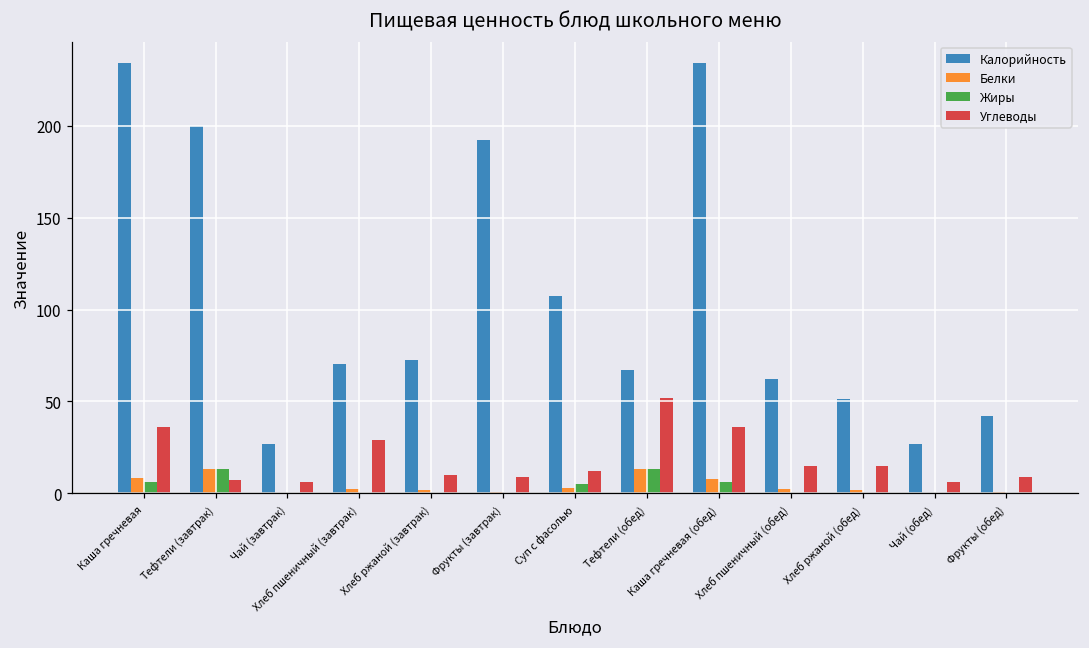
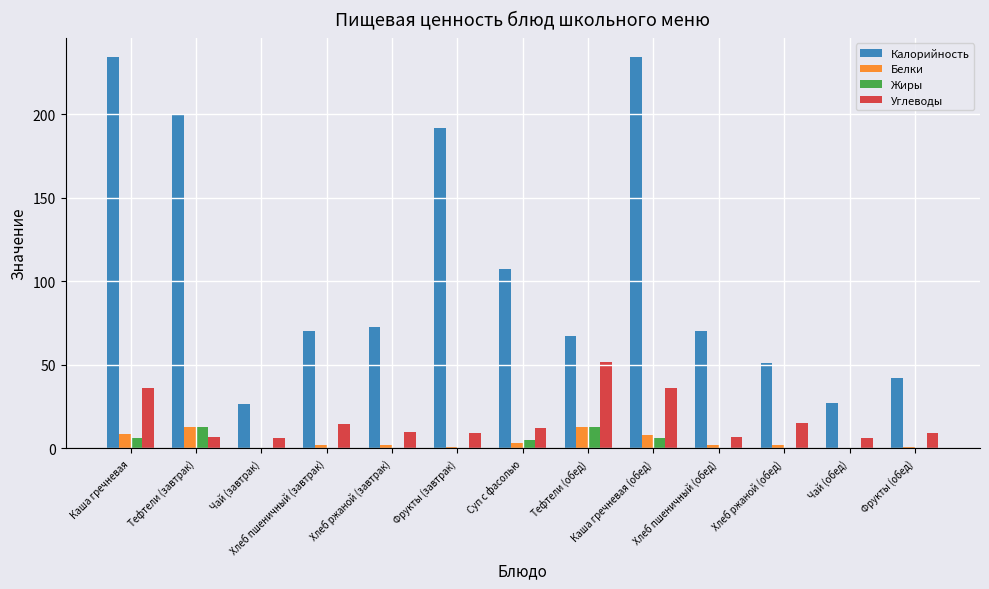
  {
    "Калорийность": {
      "Каша гречневая": 234,
      "Тефтели (завтрак)": 200,
      "Чай (завтрак)": 27,
      "Хлеб пшеничный (завтрак)": 70,
      "Хлеб ржаной (завтрак)": 73,
      "Фрукты (завтрак)": 192,
      "Суп с фасолью": 108,
      "Тефтели (обед)": 67,
      "Каша гречневая (обед)": 234,
-     "Хлеб пшеничный (обед)": 62,
+     "Хлеб пшеничный (обед)": 70,
      "Хлеб ржаной (обед)": 51,
      "Чай (обед)": 27,
      "Фрукты (обед)": 42
    },
    "Белки": {
      "Каша гречневая": 8,
      "Тефтели (завтрак)": 13,
      "Чай (завтрак)": 0,
      "Хлеб пшеничный (завтрак)": 2,
      "Хлеб ржаной (завтрак)": 2,
      "Суп с фасолью": 3,
      "Тефтели (обед)": 13,
      "Каша гречневая (обед)": 8,
      "Хлеб пшеничный (обед)": 2,
      "Хлеб ржаной (обед)": 2,
      "Чай (обед)": 0
    },
    "Жиры": {
      "Каша гречневая": 6,
      "Тефтели (завтрак)": 13,
      "Чай (завтрак)": 0,
      "Хлеб пшеничный (завтрак)": 0,
      "Фрукты (завтрак)": 0,
      "Суп с фасолью": 5,
      "Тефтели (обед)": 13,
      "Каша гречневая (обед)": 6,
      "Хлеб ржаной (обед)": 0,
      "Чай (обед)": 0,
      "Фрукты (обед)": 0
    },
    "Углеводы": {
      "Каша гречневая": 36,
      "Тефтели (завтрак)": 7,
      "Чай (завтрак)": 6,
-     "Хлеб пшеничный (завтрак)": 29,
+     "Хлеб пшеничный (завтрак)": 15,
      "Хлеб ржаной (завтрак)": 10,
      "Фрукты (завтрак)": 9,
      "Суп с фасолью": 12,
      "Тефтели (обед)": 52,
      "Каша гречневая (обед)": 36,
-     "Хлеб пшеничный (обед)": 15,
+     "Хлеб пшеничный (обед)": 7,
      "Хлеб ржаной (обед)": 15,
      "Чай (обед)": 6,
      "Фрукты (обед)": 9
    }
  }
